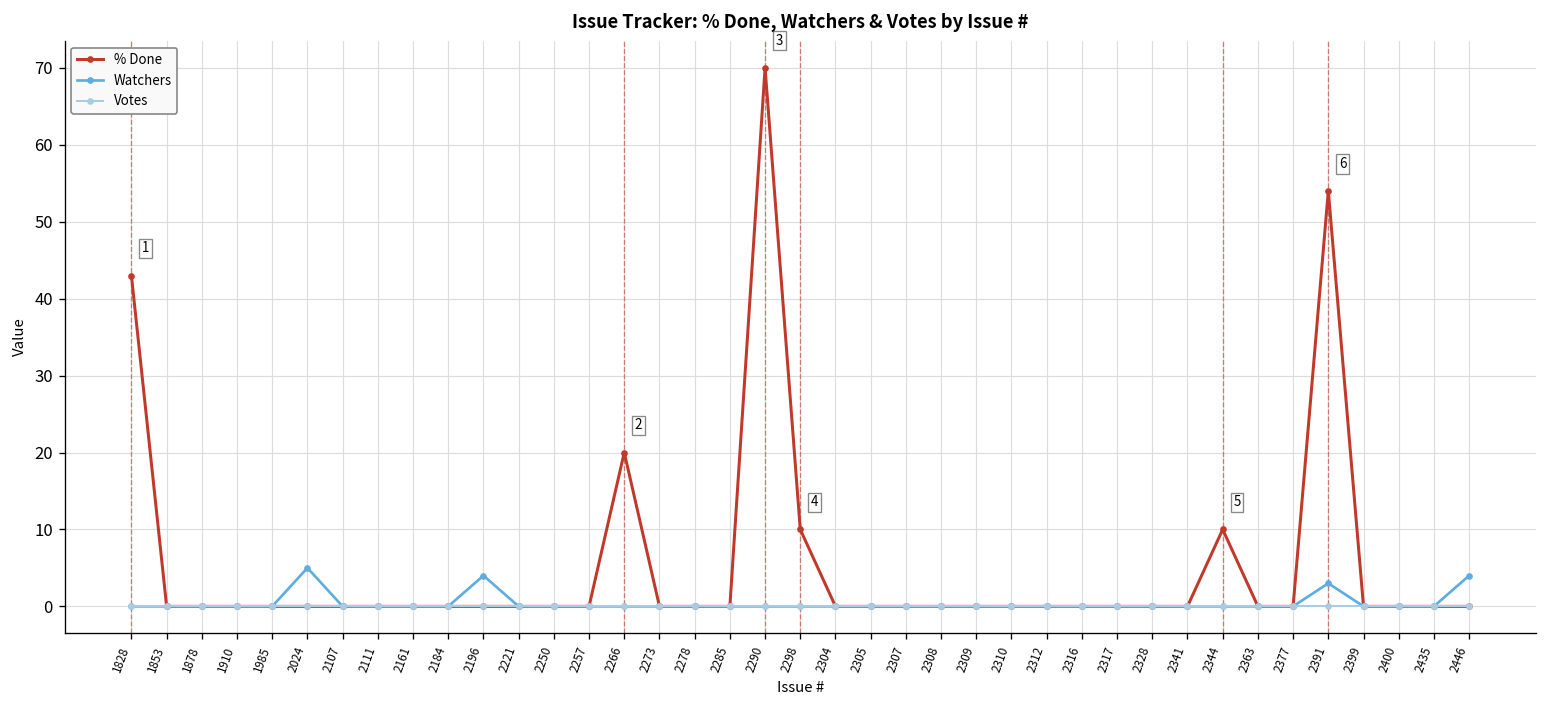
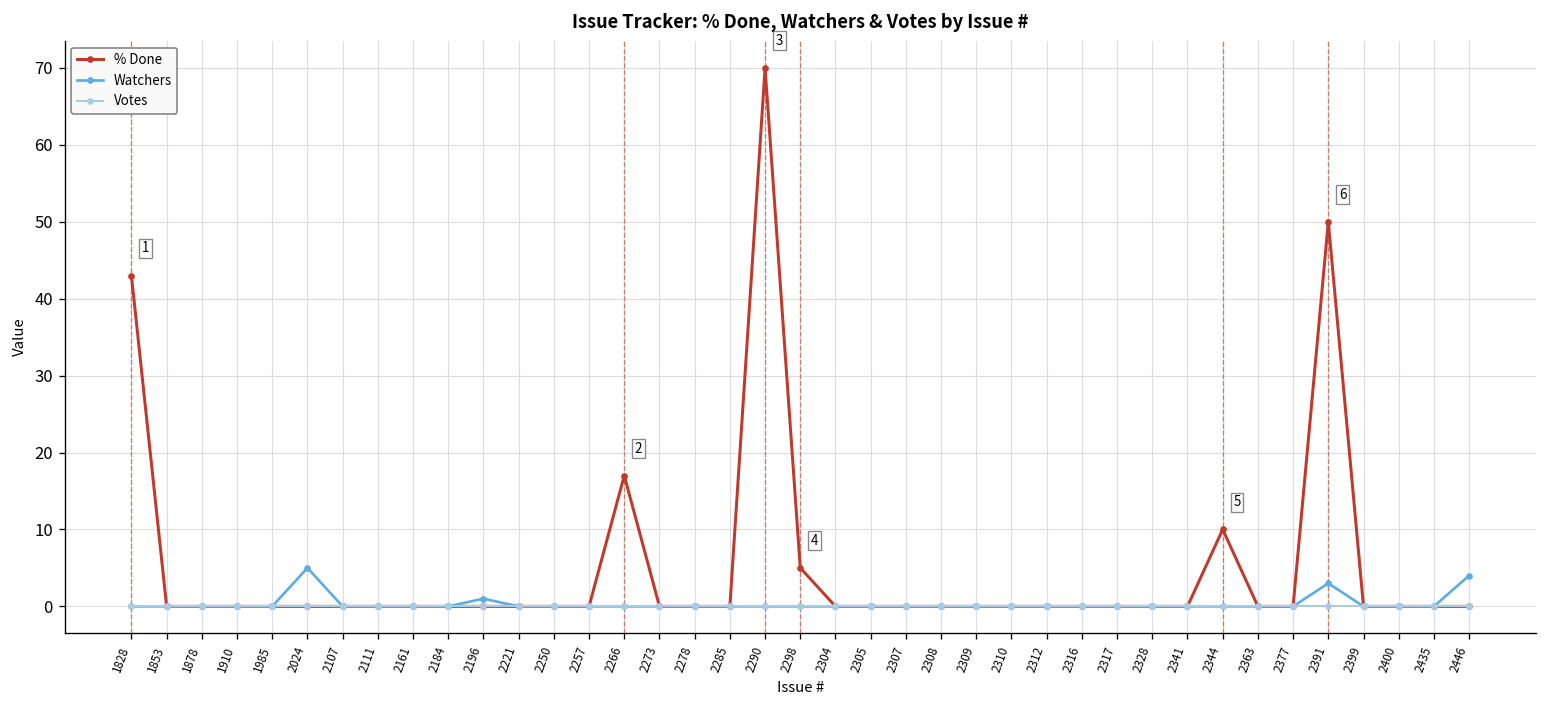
  {
    "% Done": {
-     "2266": 20,
-     "2298": 10,
-     "2391": 54
+     "2266": 17,
+     "2298": 5,
+     "2391": 50
    },
    "Watchers": {
      "2024": 5,
-     "2196": 4,
+     "2196": 1,
      "2391": 3,
      "2446": 4
    },
    "Votes": {
      "2391": 0
    }
  }
